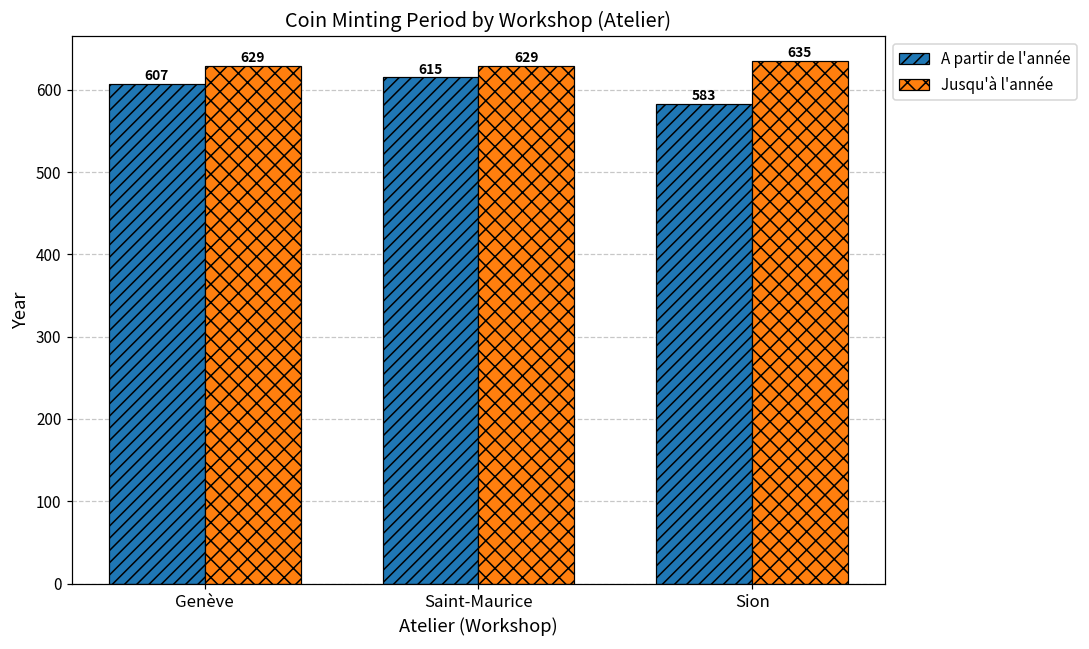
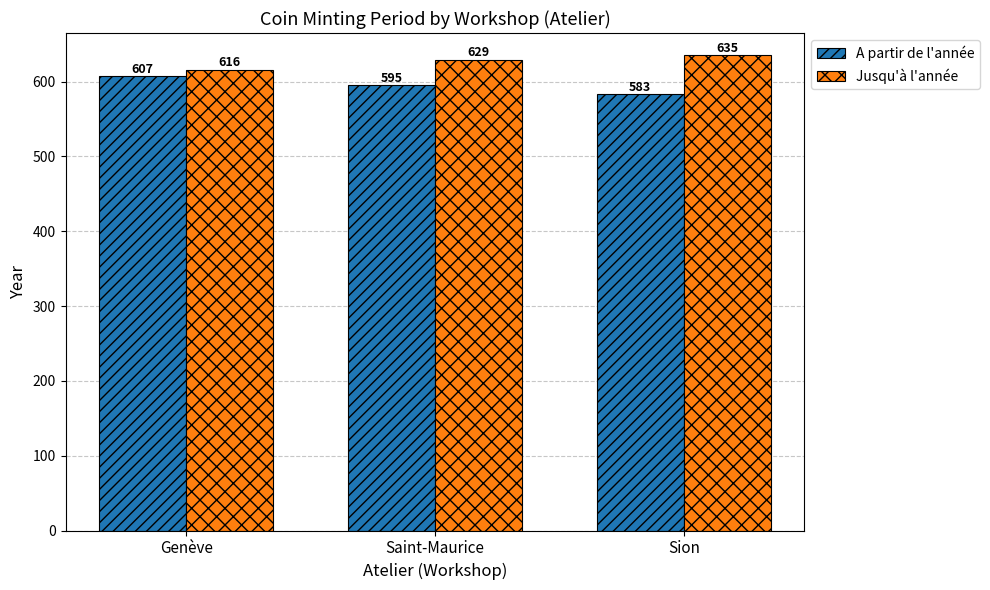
  {
    "A partir de l'année": {
      "Genève": 607,
-     "Saint-Maurice": 615,
+     "Saint-Maurice": 595,
      "Sion": 583
    },
    "Jusqu'à l'année": {
-     "Genève": 629,
+     "Genève": 616,
      "Saint-Maurice": 629,
      "Sion": 635
    }
  }
